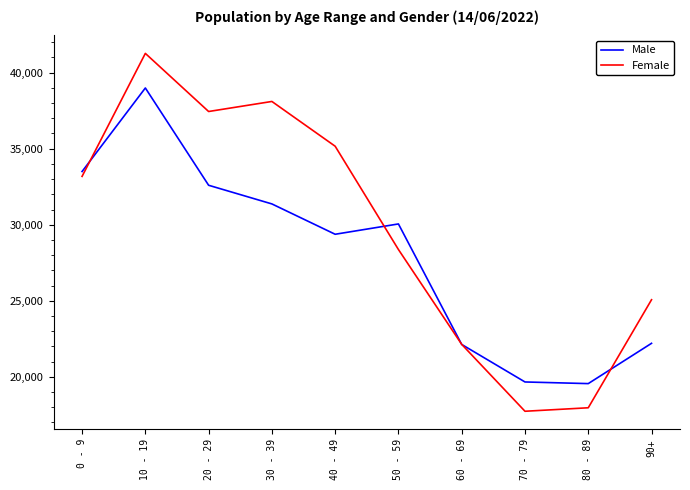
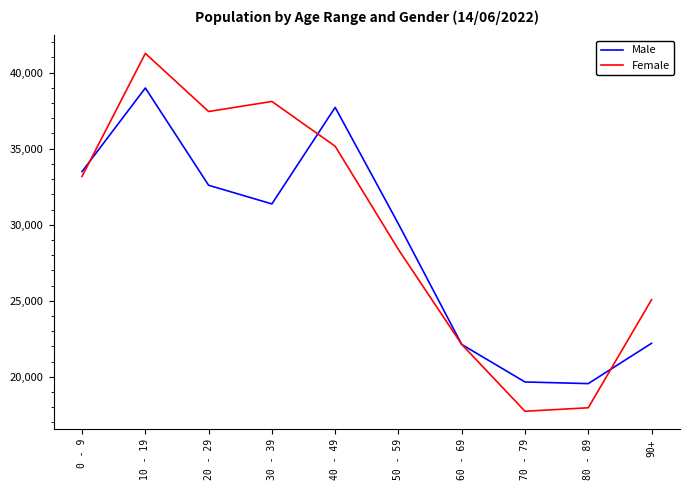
  {
    "Male": {
      "0 - 9": "33,500",
      "10 - 19": "39,000",
      "20 - 29": "32,600",
      "30 - 39": "31,400",
-     "40 - 49": "29,400",
+     "40 - 49": "37,700",
      "50 - 59": "30,100",
      "70 - 79": "19,700",
      "80 - 89": "19,600",
      "90+": "22,200"
    },
    "Female": {
      "0 - 9": "33,200",
      "10 - 19": "41,300",
      "20 - 29": "37,400",
      "30 - 39": "38,100",
      "40 - 49": "35,200",
      "50 - 59": "28,400",
      "70 - 79": "17,700",
      "80 - 89": "18,000",
      "90+": "25,100"
    }
  }
